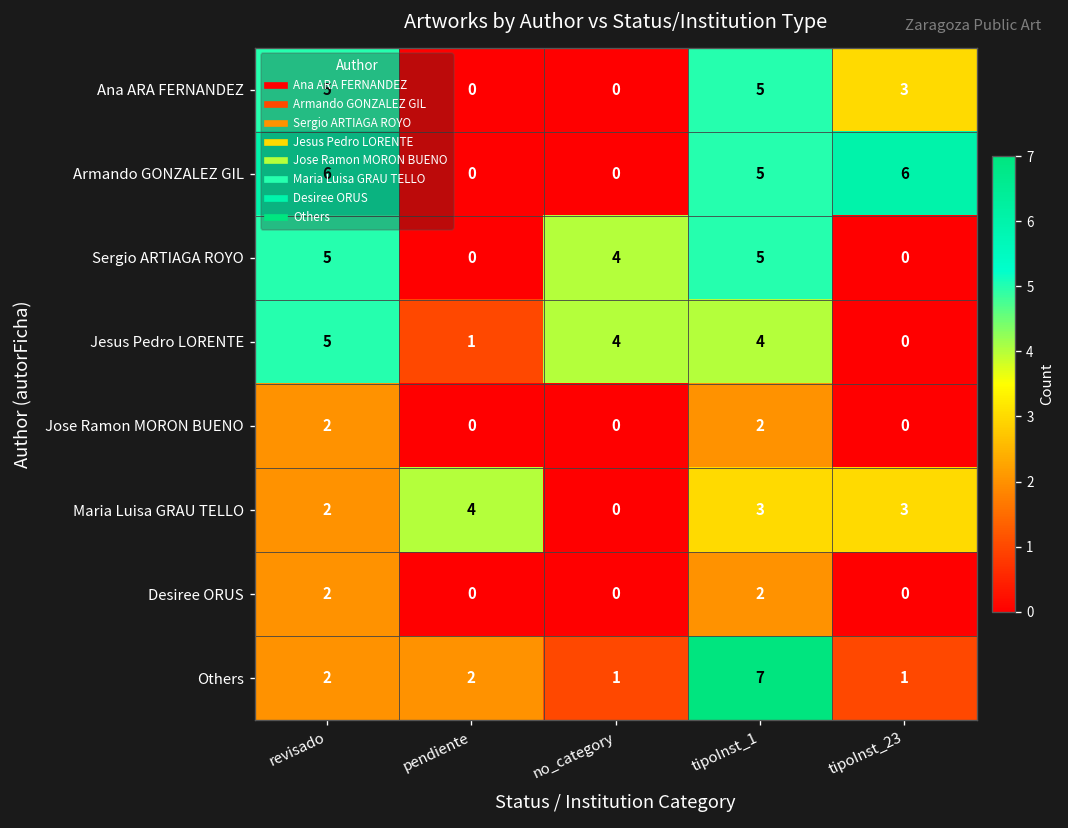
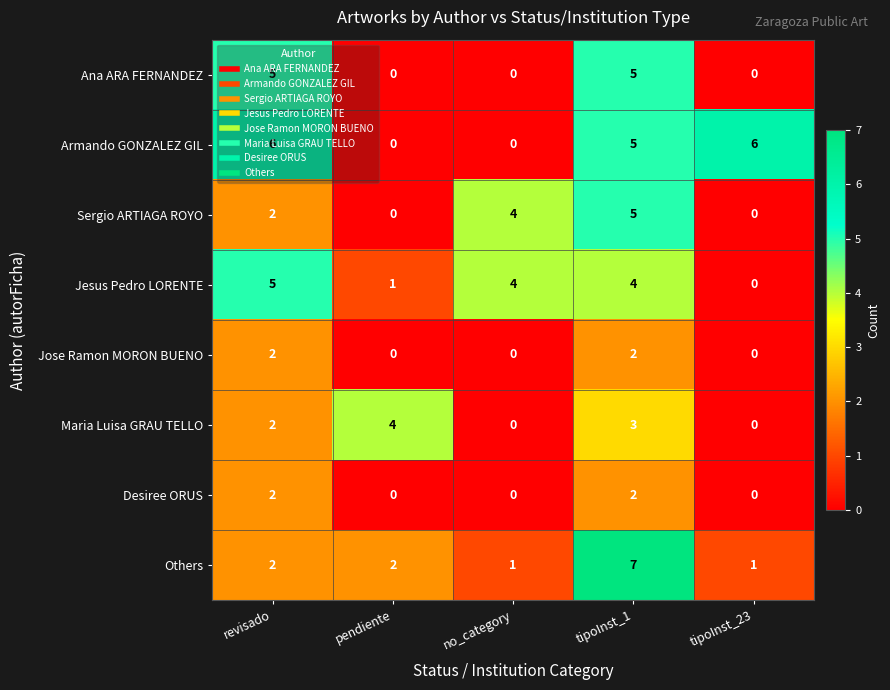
  {
    "Ana ARA FERNANDEZ": {
      "pendiente": 0,
      "no_category": 0,
      "tipoInst_1": 5,
-     "tipoInst_23": 3
+     "tipoInst_23": 0
    },
    "Armando GONZALEZ GIL": {
      "pendiente": 0,
      "no_category": 0,
      "tipoInst_1": 5,
      "tipoInst_23": 6
    },
    "Sergio ARTIAGA ROYO": {
-     "revisado": 5,
+     "revisado": 2,
      "pendiente": 0,
      "no_category": 4,
      "tipoInst_1": 5,
      "tipoInst_23": 0
    },
    "Jesus Pedro LORENTE": {
      "revisado": 5,
      "pendiente": 1,
      "no_category": 4,
      "tipoInst_1": 4,
      "tipoInst_23": 0
    },
    "Jose Ramon MORON BUENO": {
      "revisado": 2,
      "pendiente": 0,
      "no_category": 0,
      "tipoInst_1": 2,
      "tipoInst_23": 0
    },
    "Maria Luisa GRAU TELLO": {
      "revisado": 2,
      "pendiente": 4,
      "no_category": 0,
      "tipoInst_1": 3,
-     "tipoInst_23": 3
+     "tipoInst_23": 0
    },
    "Desiree ORUS": {
      "revisado": 2,
      "pendiente": 0,
      "no_category": 0,
      "tipoInst_1": 2,
      "tipoInst_23": 0
    },
    "Others": {
      "revisado": 2,
      "pendiente": 2,
      "no_category": 1,
      "tipoInst_1": 7,
      "tipoInst_23": 1
    }
  }
